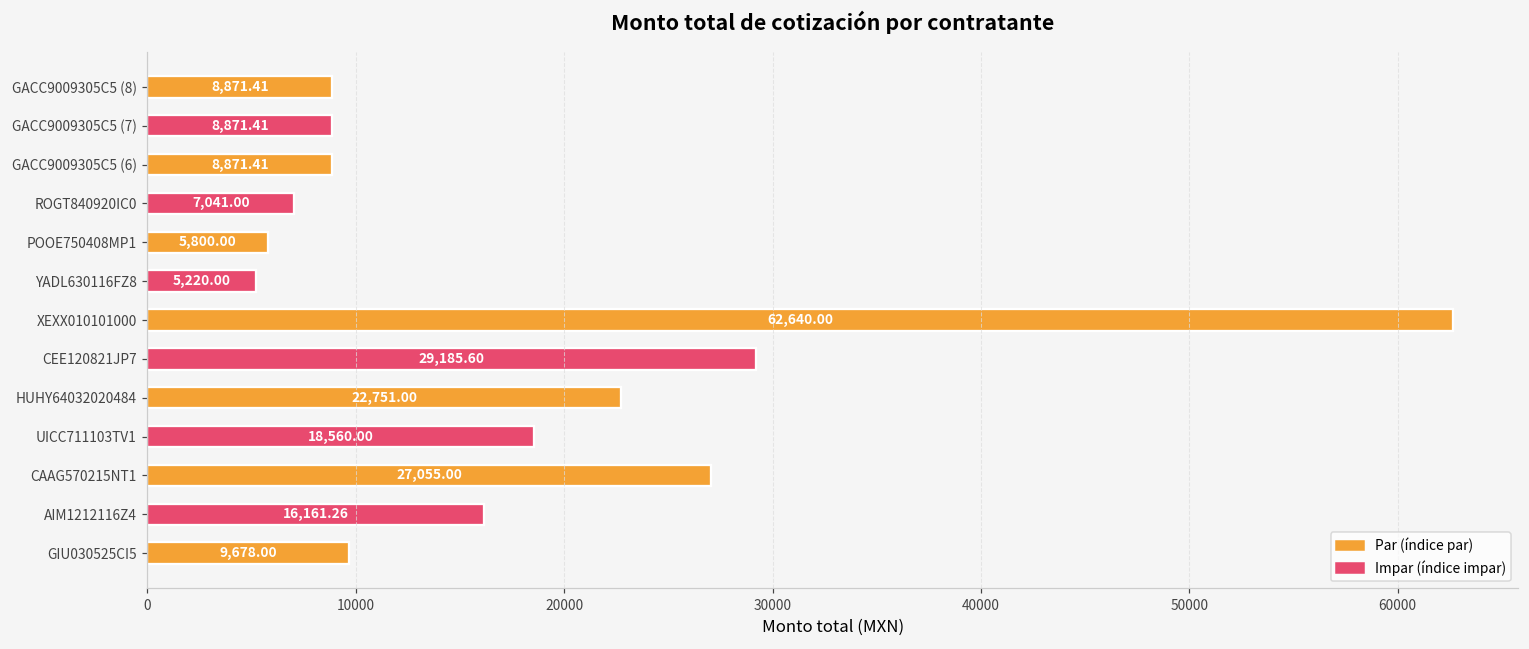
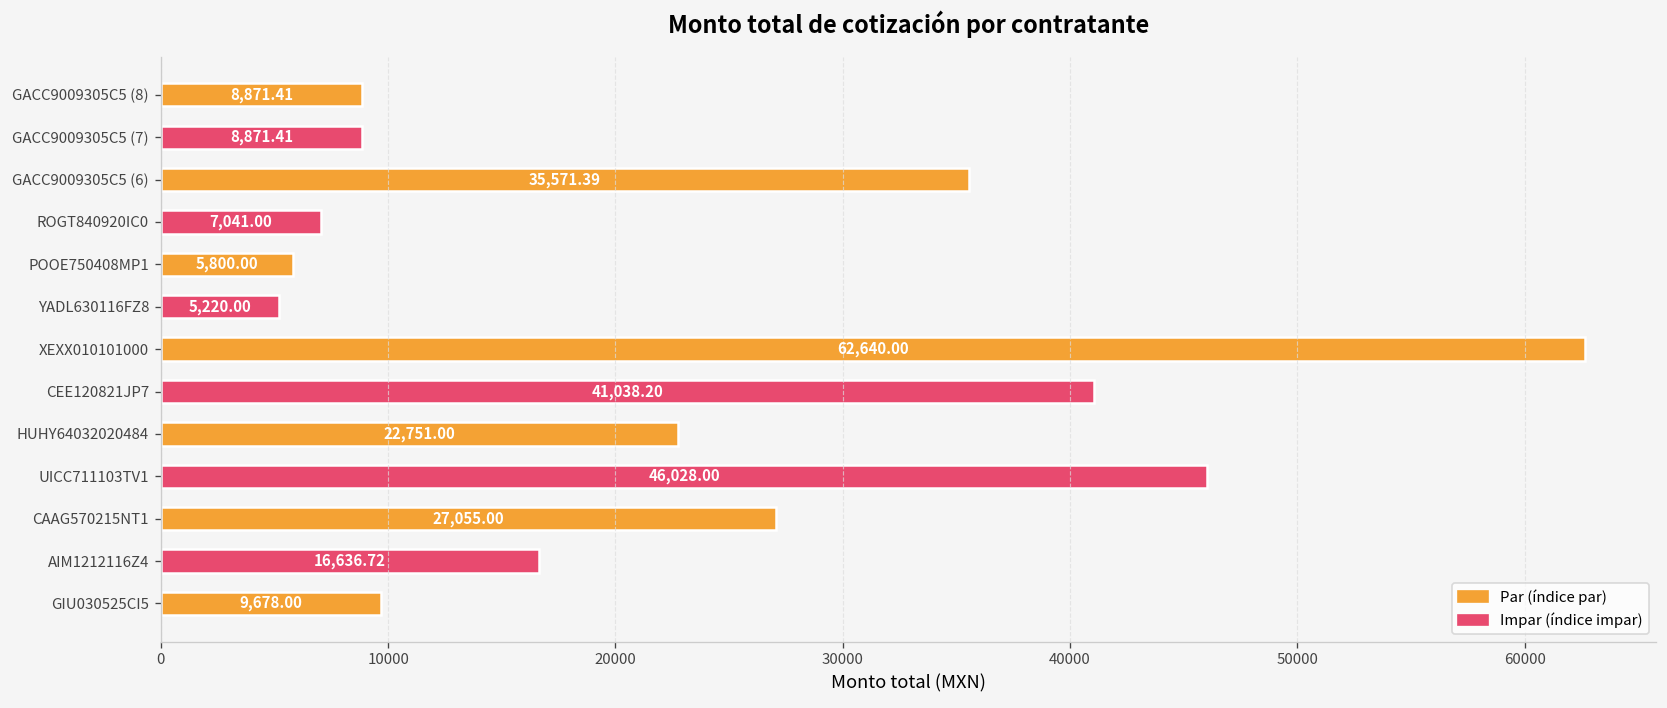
  {
    "GACC9009305C5 (8)": "8,871.41",
    "GACC9009305C5 (7)": "8,871.41",
-   "GACC9009305C5 (6)": "8,871.41",
+   "GACC9009305C5 (6)": "35,571.39",
    "ROGT840920IC0": "7,041.00",
    "POOE750408MP1": "5,800.00",
    "YADL630116FZ8": "5,220.00",
    "XEXX010101000": "62,640.00",
-   "CEE120821JP7": "29,185.60",
+   "CEE120821JP7": "41,038.20",
    "HUHY64032020484": "22,751.00",
-   "UICC711103TV1": "18,560.00",
+   "UICC711103TV1": "46,028.00",
    "CAAG570215NT1": "27,055.00",
-   "AIM1212116Z4": "16,161.26",
+   "AIM1212116Z4": "16,636.72",
    "GIU030525CI5": "9,678.00"
  }
